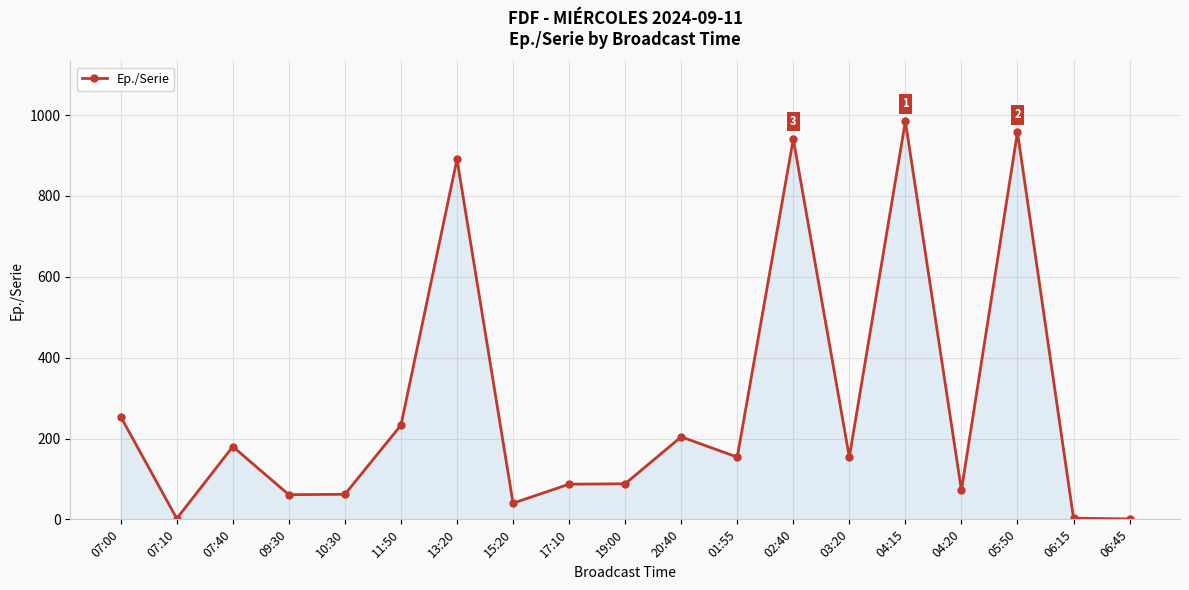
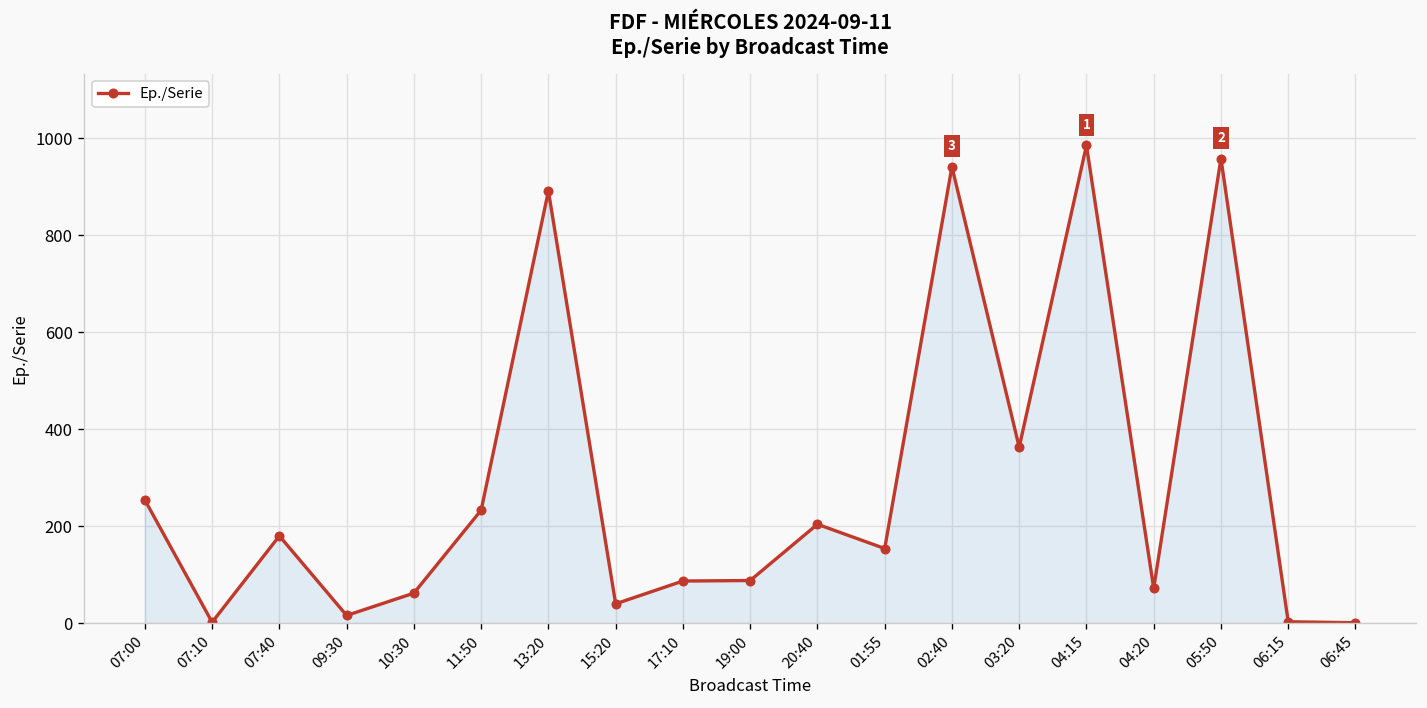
  {
    "07:00": 250,
    "07:10": 0,
    "07:40": 180,
-   "09:30": 60,
+   "09:30": 20,
    "10:30": 60,
    "11:50": 230,
    "13:20": 890,
    "15:20": 40,
    "17:10": 90,
    "19:00": 90,
    "20:40": 200,
    "01:55": 150,
-   "03:20": 150,
+   "03:20": 360,
    "04:20": 70,
    "06:15": 0,
    "06:45": 0
  }
